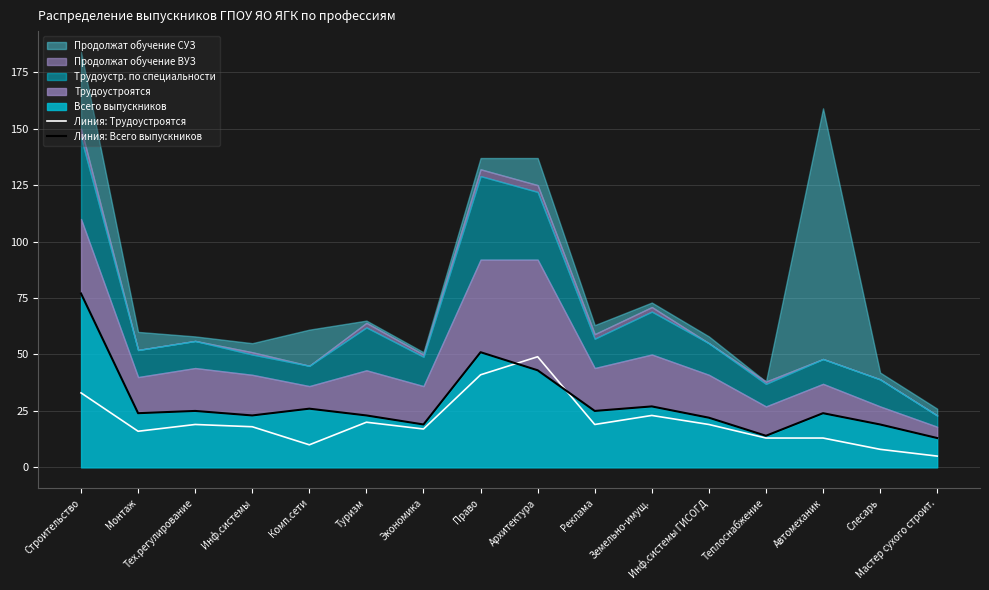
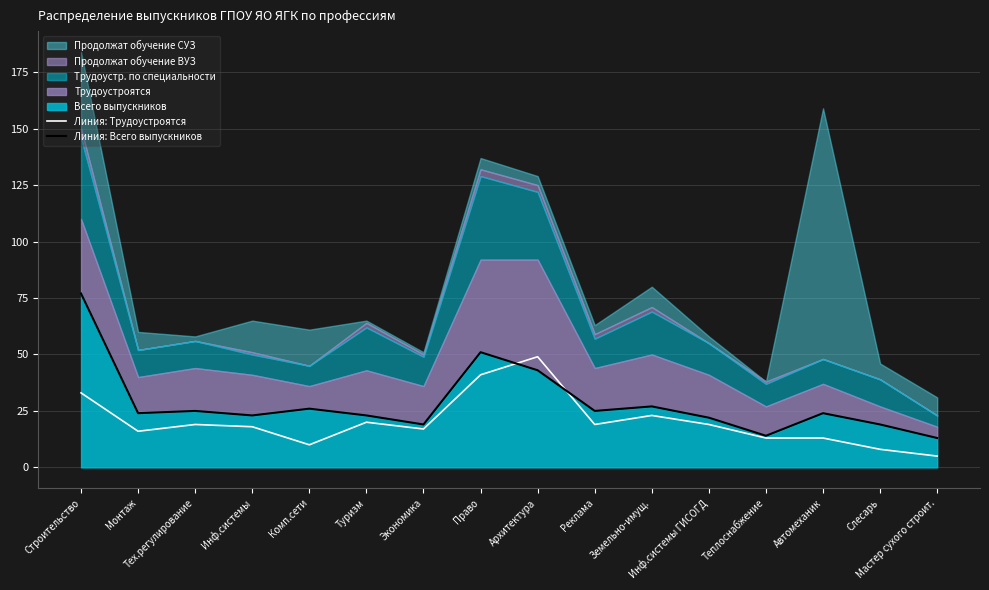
  {
    "Линия: Трудоустроятся": {
      "Строительство": 33,
      "Монтаж": 16,
      "Тех.регулирование": 19,
      "Инф.системы": 18,
      "Комп.сети": 10,
      "Туризм": 20,
      "Экономика": 17,
      "Право": 41,
      "Архитектура": 49,
      "Реклама": 19,
      "Земельно-имущ.": 23,
      "Инф.системы ГИСОГД": 19,
      "Автомеханик": 13,
      "Слесарь": 8,
      "Мастер сухого строит.": 5
    },
    "Продолжат обучение СУЗ": {
      "Монтаж": 8,
      "Тех.регулирование": 2,
-     "Инф.системы": 4,
+     "Инф.системы": 14,
      "Комп.сети": 16,
      "Право": 5,
-     "Архитектура": 12,
+     "Архитектура": 4,
      "Реклама": 4,
-     "Земельно-имущ.": 2,
+     "Земельно-имущ.": 9,
      "Инф.системы ГИСОГД": 3,
      "Автомеханик": 111,
-     "Слесарь": 3,
-     "Мастер сухого строит.": 3
+     "Слесарь": 7,
+     "Мастер сухого строит.": 8
    }
  }
